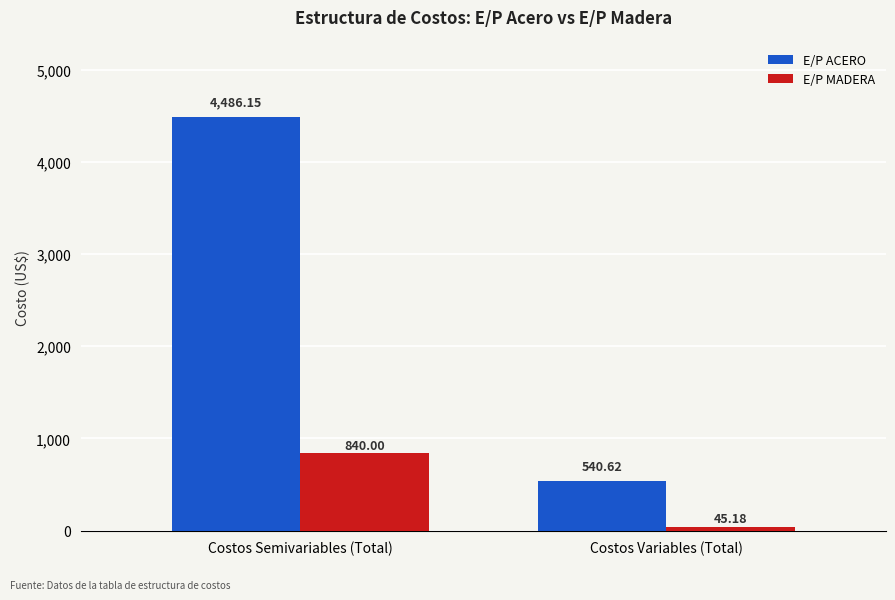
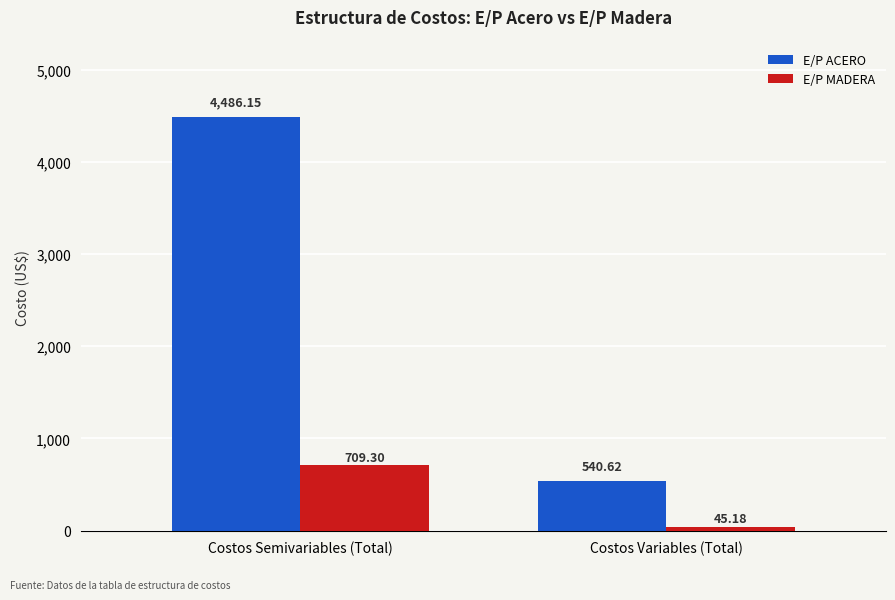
  {
    "E/P ACERO": {
      "Costos Semivariables (Total)": "4,486.15",
      "Costos Variables (Total)": "540.62"
    },
    "E/P MADERA": {
-     "Costos Semivariables (Total)": "840.00",
+     "Costos Semivariables (Total)": "709.30",
      "Costos Variables (Total)": "45.18"
    }
  }
